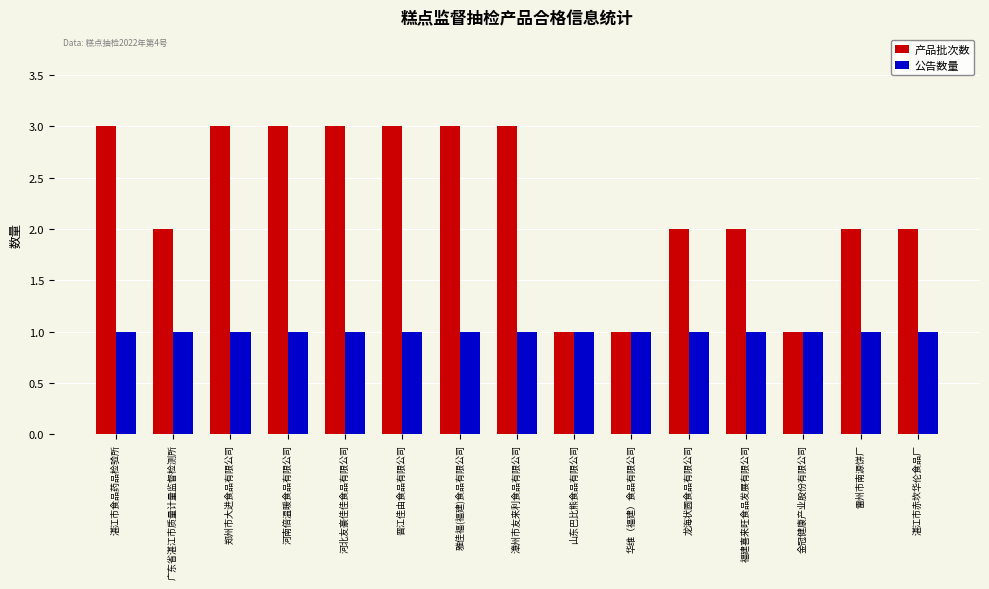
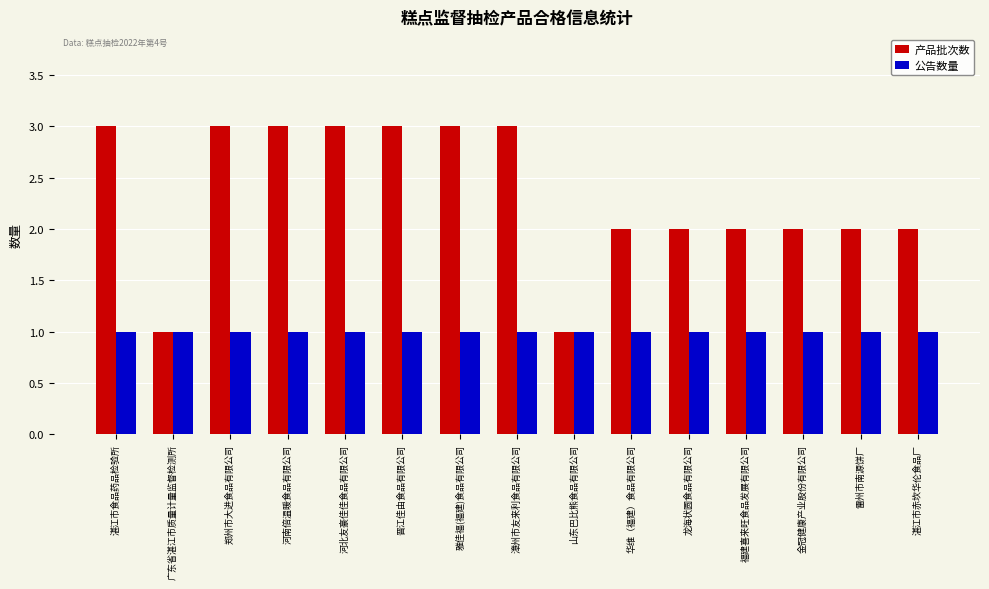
  {
    "产品批次数": {
      "湛江市食品药品检验所": 3,
-     "广东省湛江市质量计量监督检测所": 2,
+     "广东省湛江市质量计量监督检测所": 1,
      "郑州市大进食品有限公司": 3,
      "河南倍温暖食品有限公司": 3,
      "河北友豪佳佳食品有限公司": 3,
      "晋江佳由食品有限公司": 3,
      "雅佳福(福建)食品有限公司": 3,
      "漳州市友来利食品有限公司": 3,
      "山东巴比熊食品有限公司": 1,
-     "华维（福建）食品有限公司": 1,
+     "华维（福建）食品有限公司": 2,
      "龙海状圆食品有限公司": 2,
      "福建喜来旺食品发展有限公司": 2,
-     "金冠健康产业股份有限公司": 1,
+     "金冠健康产业股份有限公司": 2,
      "雷州市南源饼厂": 2,
      "湛江市赤坎华伦食品厂": 2
    },
    "公告数量": {
      "湛江市食品药品检验所": 1,
      "广东省湛江市质量计量监督检测所": 1,
      "郑州市大进食品有限公司": 1,
      "河南倍温暖食品有限公司": 1,
      "河北友豪佳佳食品有限公司": 1,
      "晋江佳由食品有限公司": 1,
      "雅佳福(福建)食品有限公司": 1,
      "漳州市友来利食品有限公司": 1,
      "山东巴比熊食品有限公司": 1,
      "华维（福建）食品有限公司": 1,
      "龙海状圆食品有限公司": 1,
      "福建喜来旺食品发展有限公司": 1,
      "金冠健康产业股份有限公司": 1,
      "雷州市南源饼厂": 1,
      "湛江市赤坎华伦食品厂": 1
    }
  }
